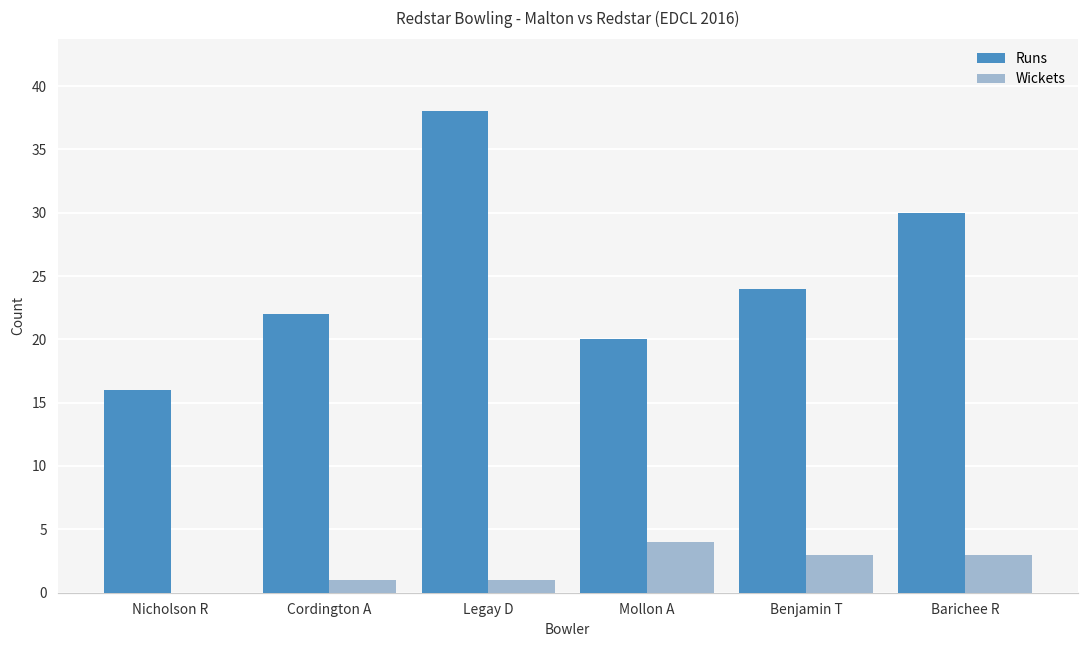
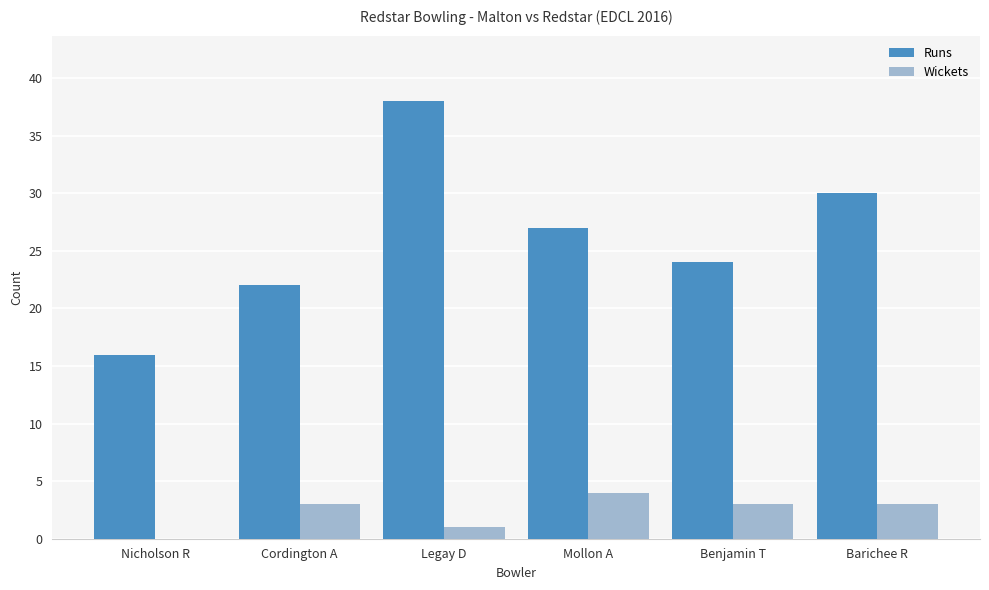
  {
    "Runs": {
      "Nicholson R": 16,
      "Cordington A": 22,
      "Legay D": 38,
-     "Mollon A": 20,
+     "Mollon A": 27,
      "Benjamin T": 24,
      "Barichee R": 30
    },
    "Wickets": {
      "Nicholson R": 0,
-     "Cordington A": 1,
+     "Cordington A": 3,
      "Legay D": 1,
      "Mollon A": 4,
      "Benjamin T": 3,
      "Barichee R": 3
    }
  }
